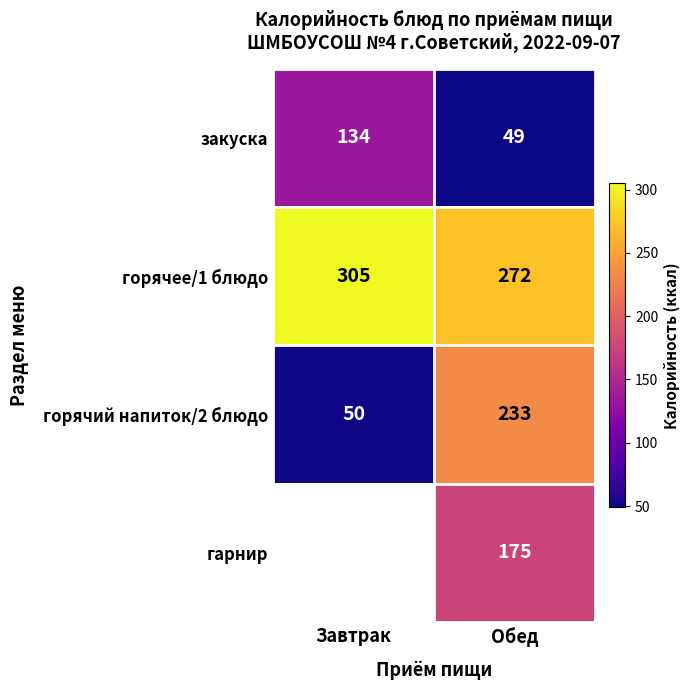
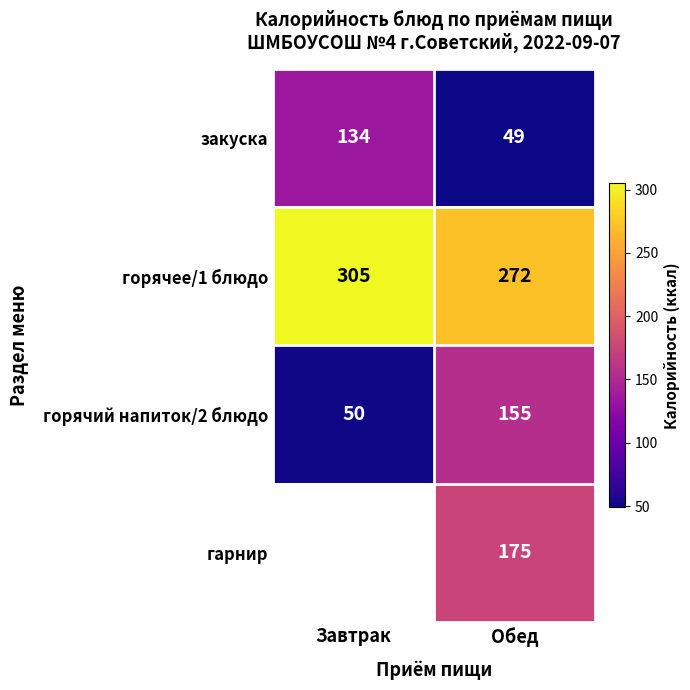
  {
    "закуска": {
      "Завтрак": 134,
      "Обед": 49
    },
    "горячее/1 блюдо": {
      "Завтрак": 305,
      "Обед": 272
    },
    "горячий напиток/2 блюдо": {
      "Завтрак": 50,
-     "Обед": 233
+     "Обед": 155
    },
    "гарнир": {
      "Обед": 175
    }
  }
